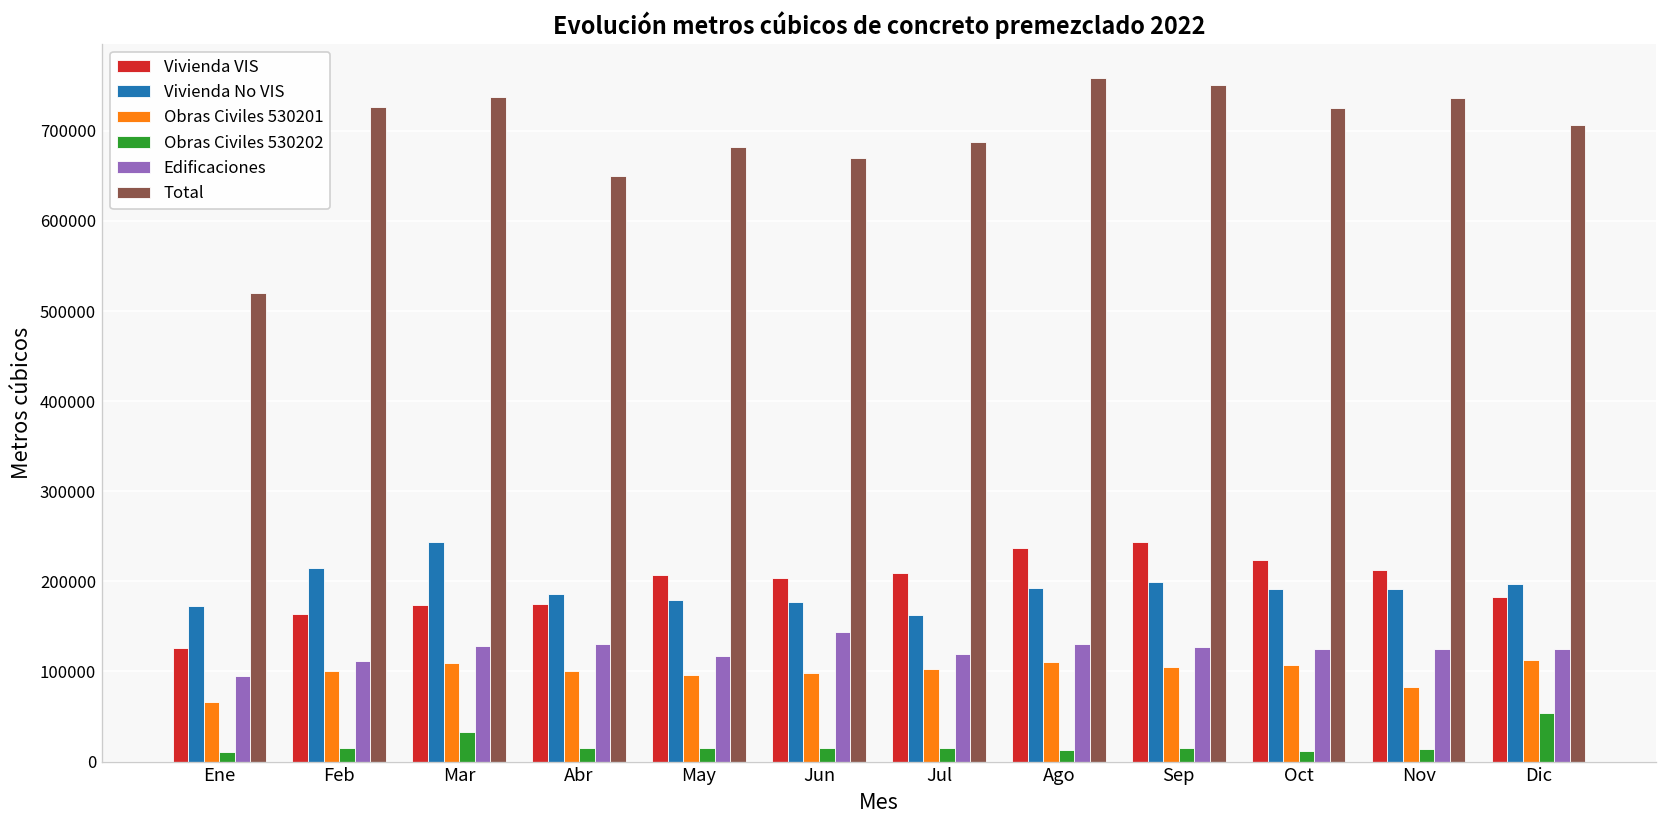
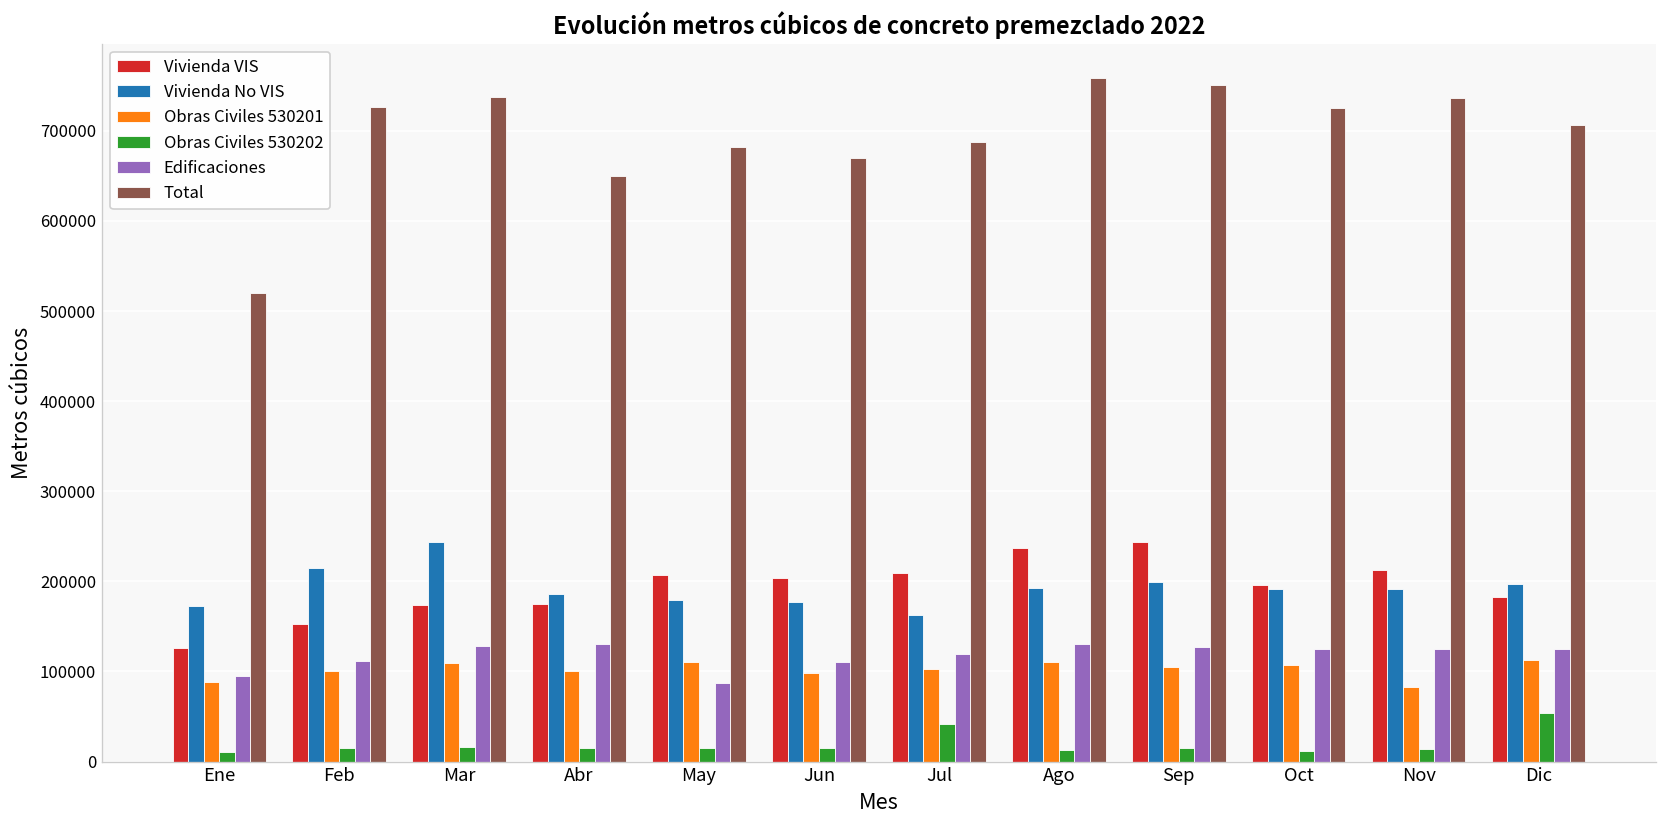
  {
    "Vivienda VIS": {
      "Ene": 130000,
-     "Feb": 160000,
+     "Feb": 150000,
      "Mar": 170000,
      "Abr": 180000,
      "May": 210000,
      "Jun": 200000,
      "Jul": 210000,
      "Ago": 240000,
      "Sep": 240000,
-     "Oct": 220000,
+     "Oct": 200000,
      "Nov": 210000,
      "Dic": 180000
    },
    "Vivienda No VIS": {
      "Ene": 170000,
      "Feb": 210000,
      "Mar": 240000,
      "Abr": 190000,
      "May": 180000,
      "Jun": 180000,
      "Jul": 160000,
      "Ago": 190000,
      "Sep": 200000,
      "Oct": 190000,
      "Nov": 190000,
      "Dic": 200000
    },
    "Obras Civiles 530201": {
-     "Ene": 70000,
+     "Ene": 90000,
      "Feb": 100000,
      "Mar": 110000,
      "Abr": 100000,
-     "May": 100000,
+     "May": 110000,
      "Jun": 100000,
      "Jul": 100000,
      "Ago": 110000,
      "Sep": 100000,
      "Oct": 110000,
      "Nov": 80000,
      "Dic": 110000
    },
    "Obras Civiles 530202": {
      "Ene": 10000,
      "Feb": 20000,
-     "Mar": 30000,
+     "Mar": 20000,
      "Abr": 10000,
      "May": 10000,
      "Jun": 10000,
-     "Jul": 10000,
+     "Jul": 40000,
      "Ago": 10000,
      "Sep": 10000,
      "Oct": 10000,
      "Nov": 10000,
      "Dic": 50000
    },
    "Edificaciones": {
      "Ene": 90000,
      "Feb": 110000,
      "Mar": 130000,
      "Abr": 130000,
-     "May": 120000,
-     "Jun": 140000,
+     "May": 90000,
+     "Jun": 110000,
      "Jul": 120000,
      "Ago": 130000,
      "Sep": 130000,
      "Oct": 120000,
      "Nov": 120000,
      "Dic": 120000
    },
    "Total": {
      "Ene": 520000,
      "Feb": 730000,
      "Mar": 740000,
      "Abr": 650000,
      "May": 680000,
      "Jun": 670000,
      "Jul": 690000,
      "Ago": 760000,
      "Sep": 750000,
      "Oct": 730000,
      "Nov": 740000,
      "Dic": 710000
    }
  }
